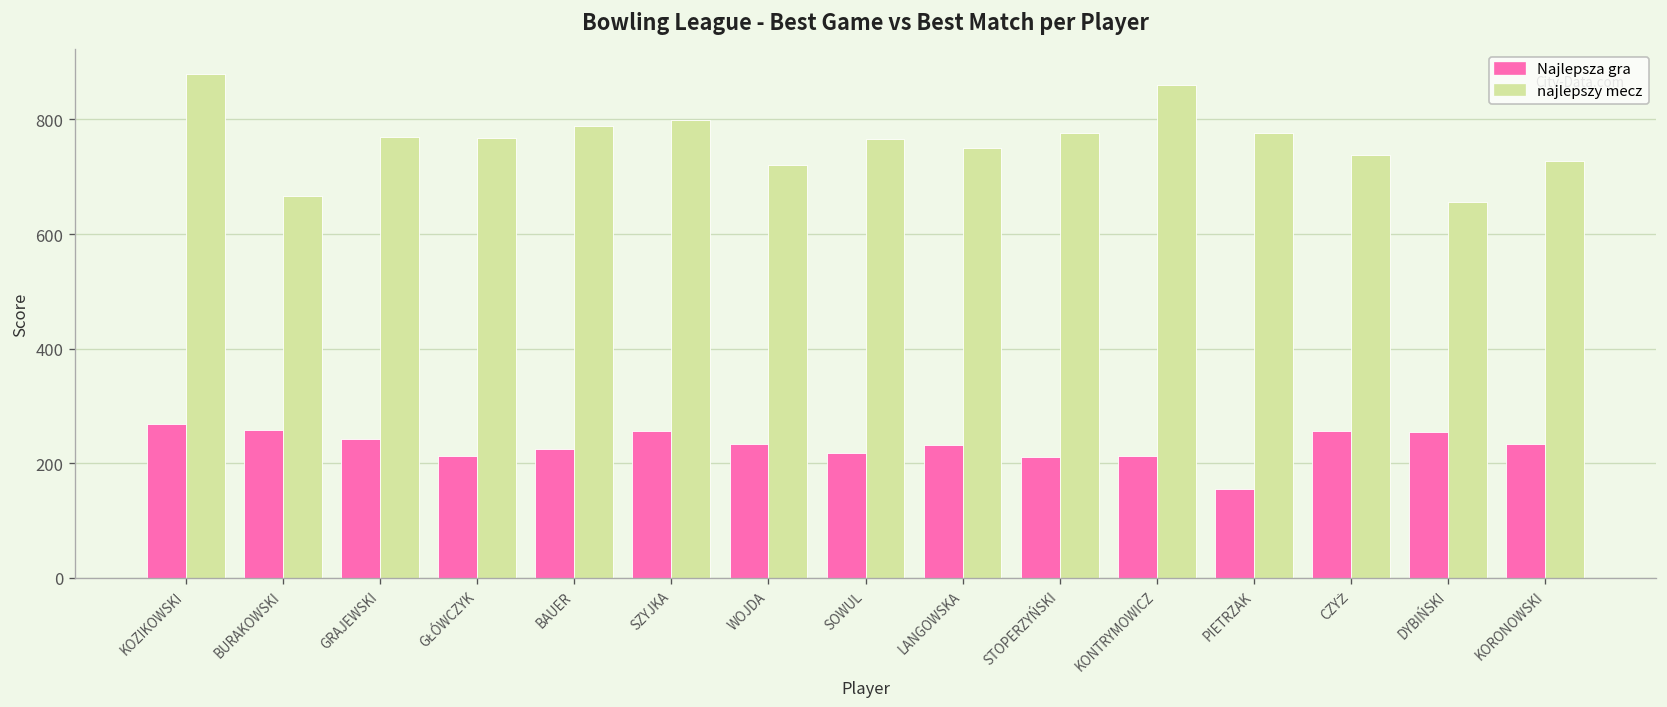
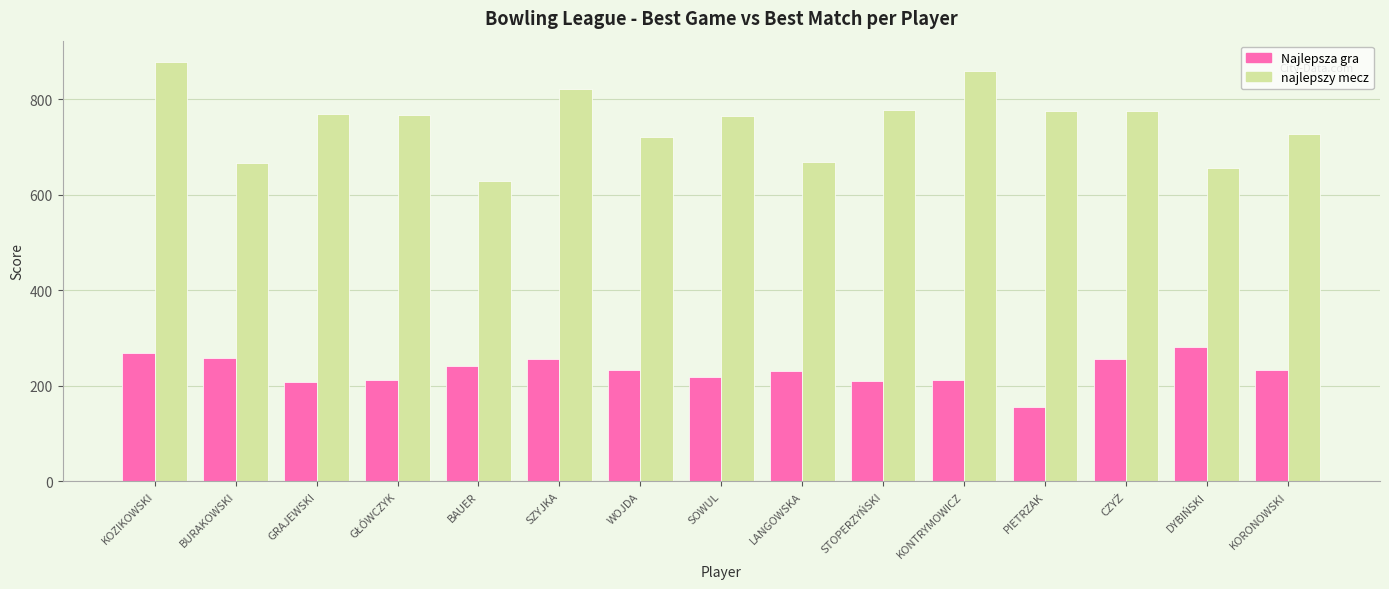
  {
    "Najlepsza gra": {
      "KOZIKOWSKI": 270,
      "BURAKOWSKI": 260,
-     "GRAJEWSKI": 240,
+     "GRAJEWSKI": 210,
      "GŁÓWCZYK": 210,
-     "BAUER": 220,
+     "BAUER": 240,
      "SZYJKA": 260,
      "WOJDA": 230,
      "SOWUL": 220,
      "LANGOWSKA": 230,
      "STOPERZYŃSKI": 210,
      "KONTRYMOWICZ": 210,
      "PIETRZAK": 160,
      "CZYŻ": 260,
-     "DYBIŃSKI": 250,
+     "DYBIŃSKI": 280,
      "KORONOWSKI": 230
    },
    "najlepszy mecz": {
      "KOZIKOWSKI": 880,
      "BURAKOWSKI": 670,
      "GRAJEWSKI": 770,
      "GŁÓWCZYK": 770,
-     "BAUER": 790,
-     "SZYJKA": 800,
+     "BAUER": 630,
+     "SZYJKA": 820,
      "WOJDA": 720,
      "SOWUL": 770,
-     "LANGOWSKA": 750,
+     "LANGOWSKA": 670,
      "STOPERZYŃSKI": 780,
      "KONTRYMOWICZ": 860,
      "PIETRZAK": 780,
-     "CZYŻ": 740,
+     "CZYŻ": 780,
      "DYBIŃSKI": 660,
      "KORONOWSKI": 730
    }
  }
